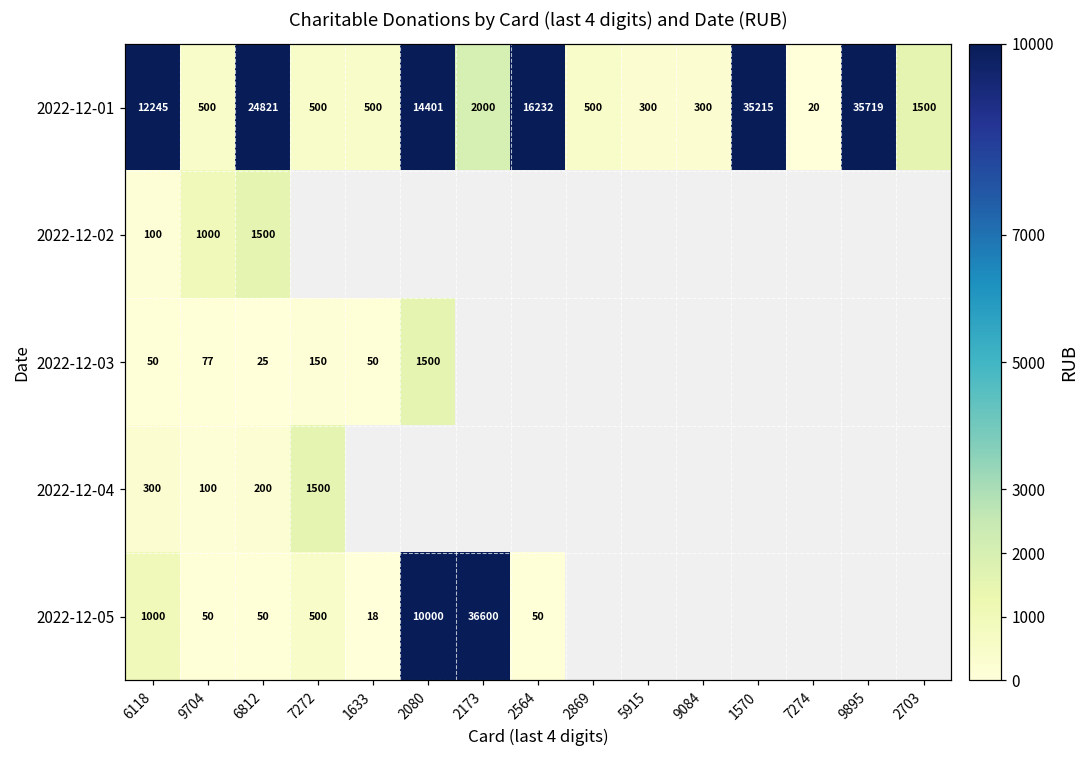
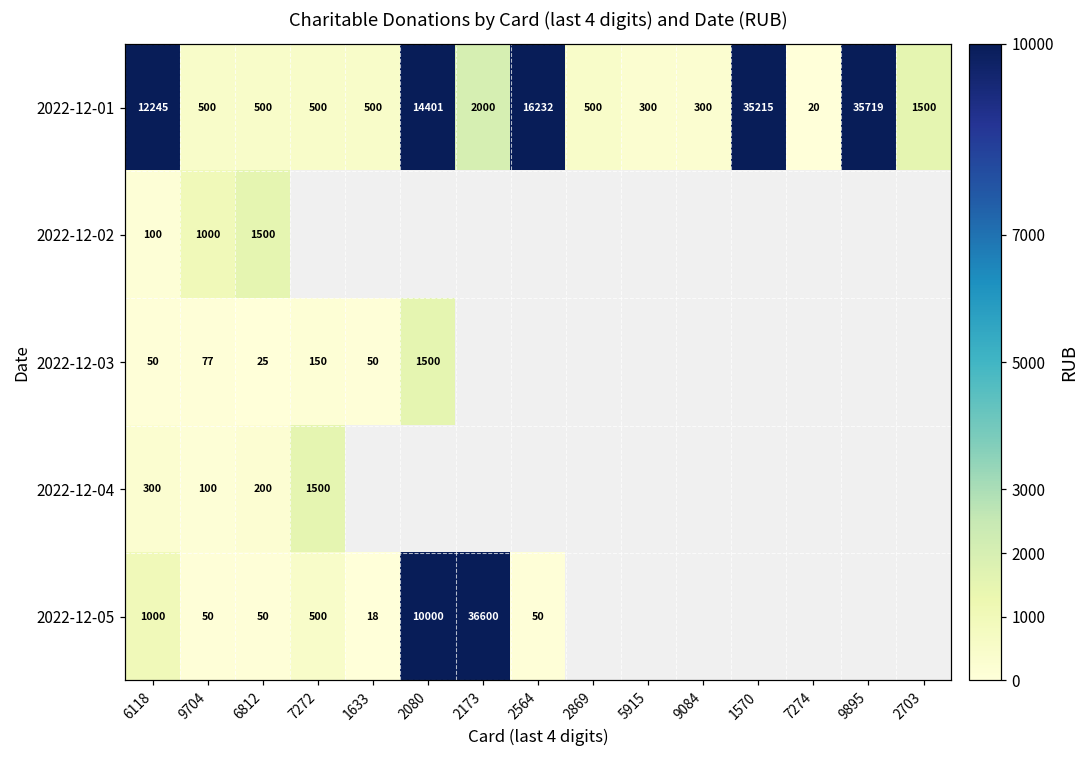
  {
    "2022-12-01": {
      "6118": 12245,
      "9704": 500,
-     "6812": 24821,
+     "6812": 500,
      "7272": 500,
      "1633": 500,
      "2080": 14401,
      "2173": 2000,
      "2564": 16232,
      "2869": 500,
      "5915": 300,
      "9084": 300,
      "1570": 35215,
      "7274": 20,
      "9895": 35719,
      "2703": 1500
    },
    "2022-12-02": {
      "6118": 100,
      "9704": 1000,
      "6812": 1500
    },
    "2022-12-03": {
      "6118": 50,
      "9704": 77,
      "6812": 25,
      "7272": 150,
      "1633": 50,
      "2080": 1500
    },
    "2022-12-04": {
      "6118": 300,
      "9704": 100,
      "6812": 200,
      "7272": 1500
    },
    "2022-12-05": {
      "6118": 1000,
      "9704": 50,
      "6812": 50,
      "7272": 500,
      "1633": 18,
      "2080": 10000,
      "2173": 36600,
      "2564": 50
    }
  }
